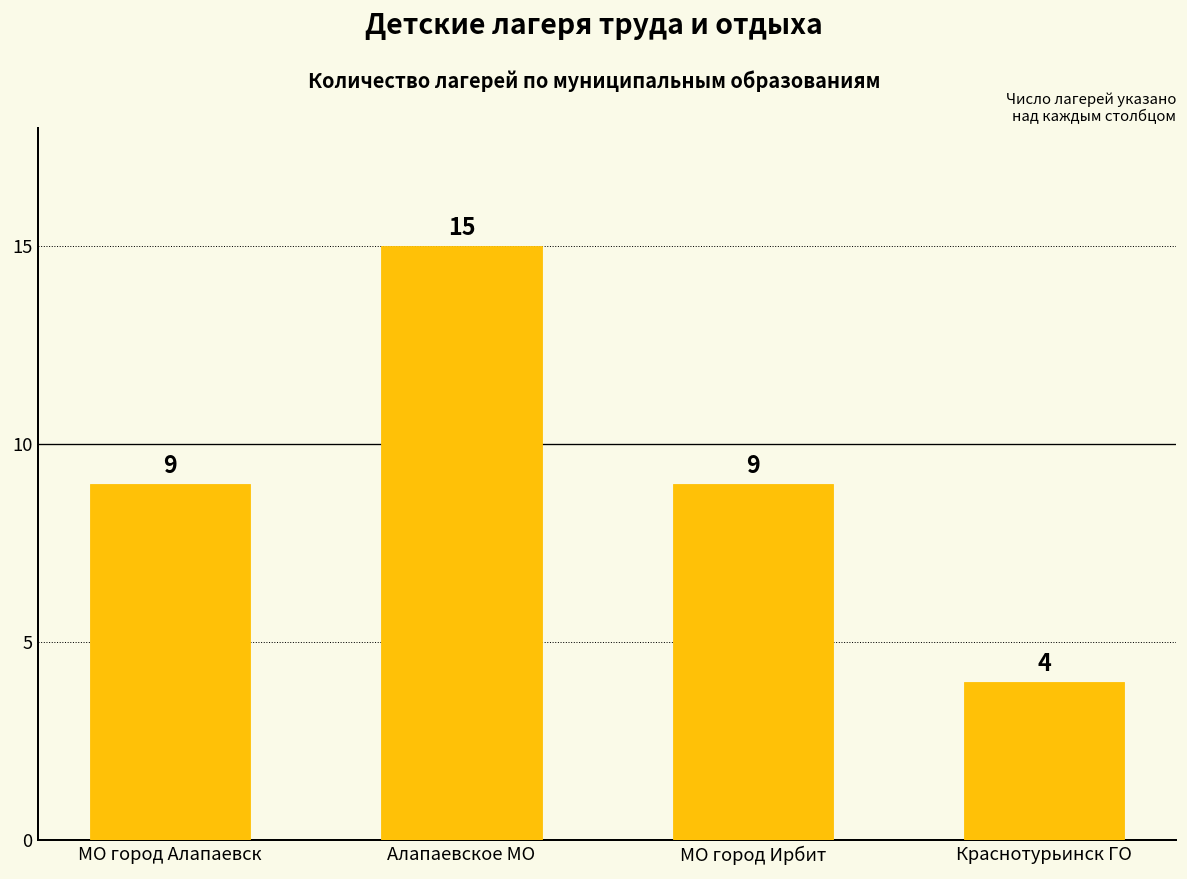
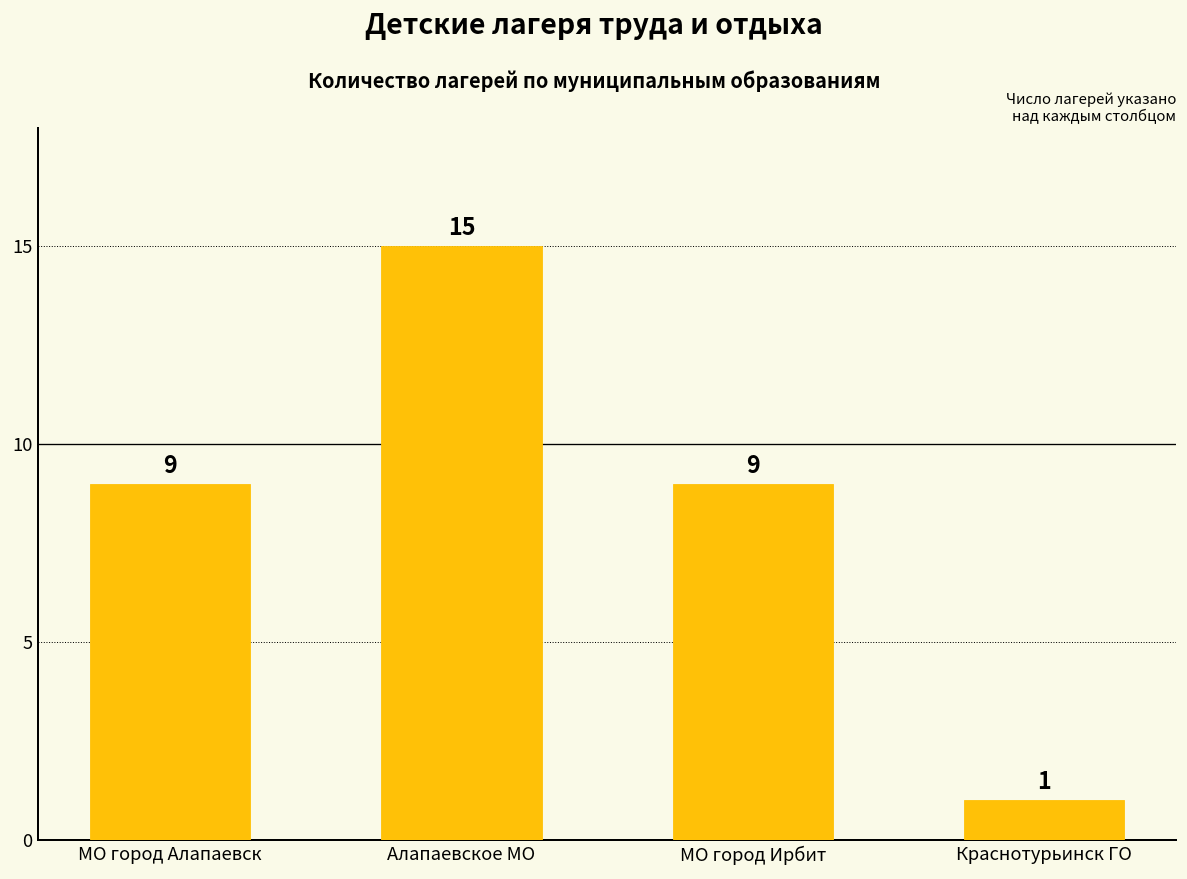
  {
    "МО город Алапаевск": 9,
    "Алапаевское МО": 15,
    "МО город Ирбит": 9,
-   "Краснотурьинск ГО": 4
+   "Краснотурьинск ГО": 1
  }
